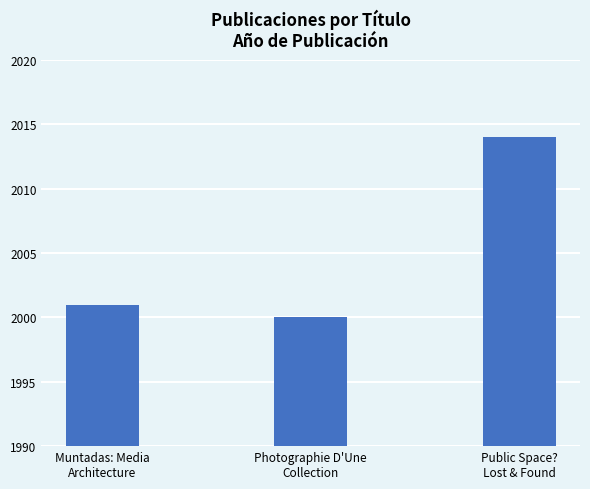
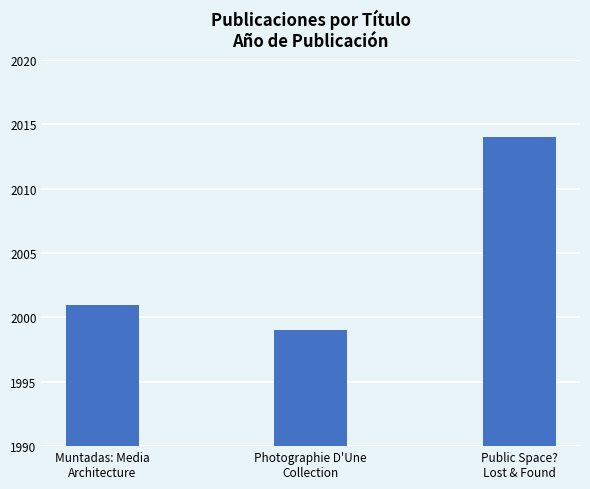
  {
    "Muntadas: Media Architecture": 2001,
-   "Photographie D'Une Collection": 2000,
+   "Photographie D'Une Collection": 1999,
    "Public Space? Lost & Found": 2014
  }
